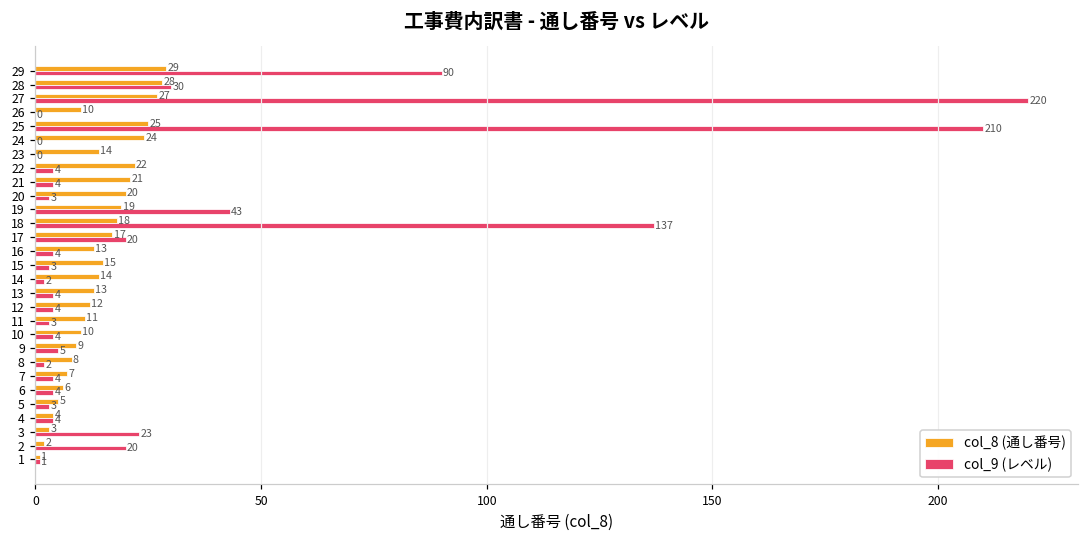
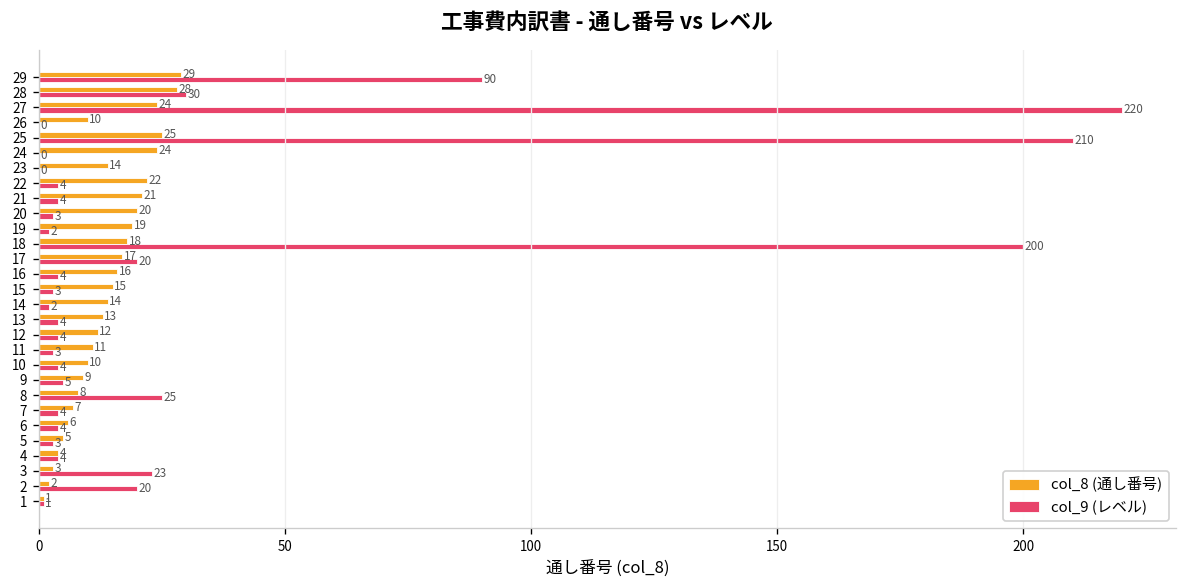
  {
    "col_8 (通し番号)": {
      "29": 29,
      "28": 28,
-     "27": 27,
+     "27": 24,
      "26": 10,
      "25": 25,
      "24": 24,
      "23": 14,
      "22": 22,
      "21": 21,
      "20": 20,
      "19": 19,
      "18": 18,
      "17": 17,
-     "16": 13,
+     "16": 16,
      "15": 15,
      "14": 14,
      "13": 13,
      "12": 12,
      "11": 11,
      "10": 10,
      "9": 9,
      "8": 8,
      "7": 7,
      "6": 6,
      "5": 5,
      "3": 3,
      "2": 2
    },
    "col_9 (レベル)": {
      "29": 90,
      "28": 30,
      "27": 220,
      "26": 0,
      "25": 210,
      "24": 0,
      "23": 0,
      "22": 4,
      "21": 4,
      "20": 3,
-     "19": 43,
-     "18": 137,
+     "19": 2,
+     "18": 200,
      "17": 20,
      "16": 4,
      "15": 3,
      "14": 2,
      "13": 4,
      "12": 4,
      "11": 3,
      "10": 4,
      "9": 5,
-     "8": 2,
+     "8": 25,
      "7": 4,
      "6": 4,
      "5": 3,
      "3": 23,
      "2": 20
    }
  }
